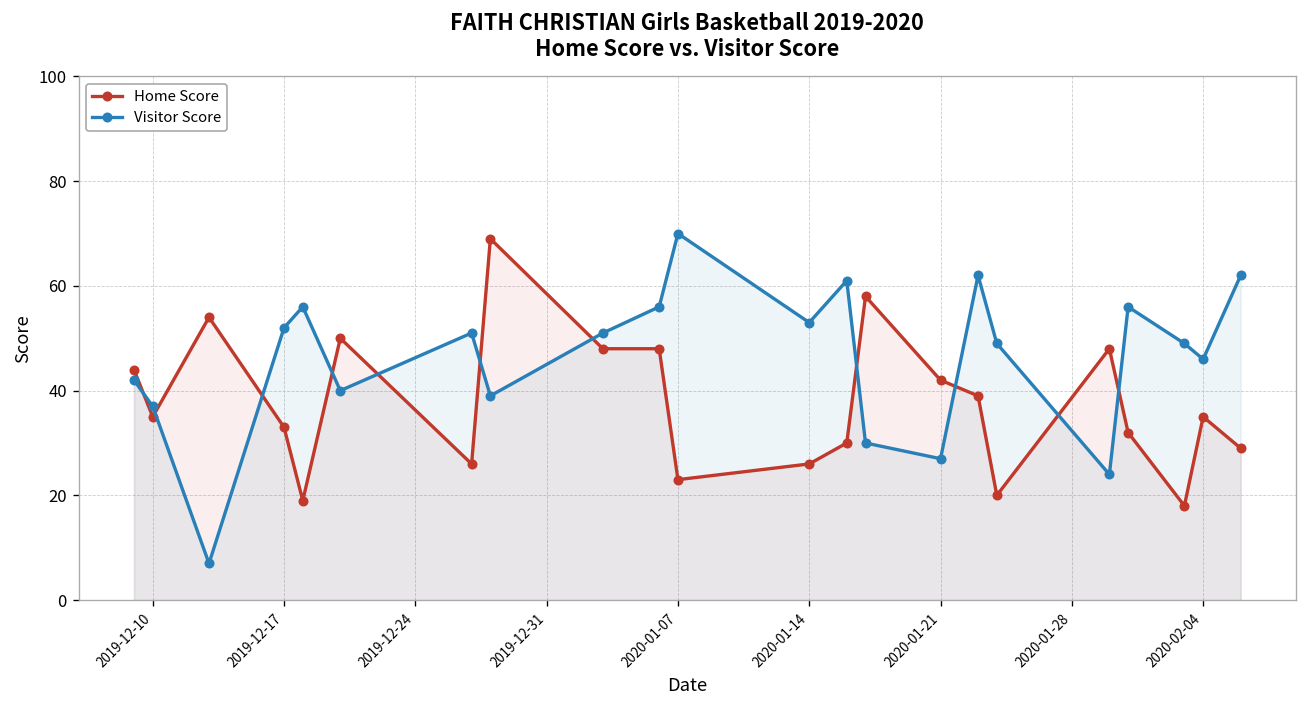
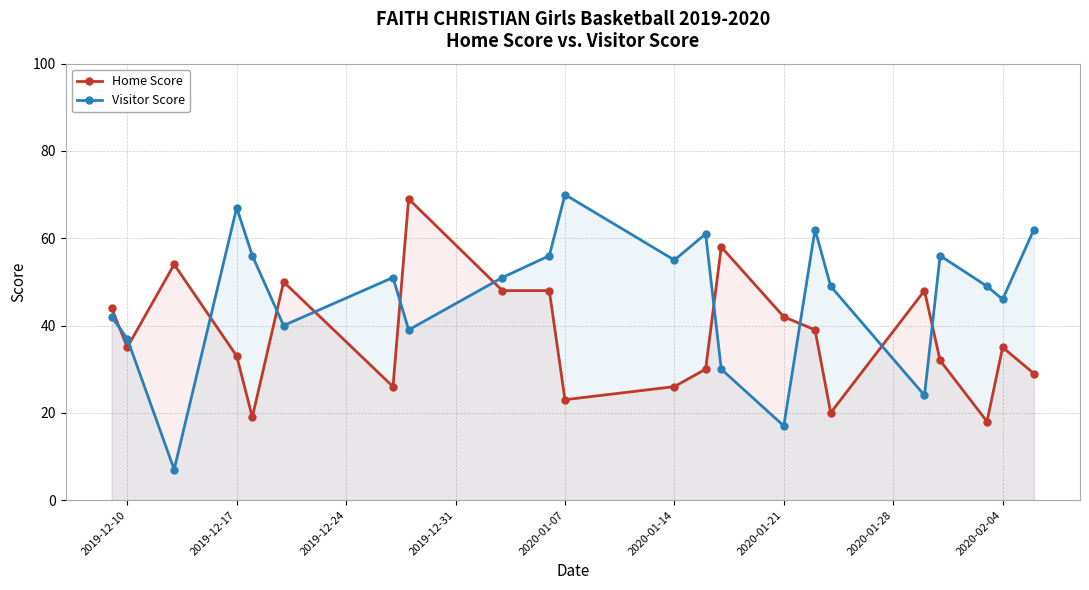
  {
    "Home Score": {
      "2019-12-10": 35,
      "2019-12-17": 33,
      "2020-01-07": 23,
      "2020-01-14": 26,
      "2020-01-21": 42,
      "2020-02-04": 35
    },
    "Visitor Score": {
      "2019-12-10": 37,
-     "2019-12-17": 52,
+     "2019-12-17": 67,
      "2020-01-07": 70,
-     "2020-01-14": 53,
-     "2020-01-21": 27,
+     "2020-01-14": 55,
+     "2020-01-21": 17,
      "2020-02-04": 46
    }
  }
